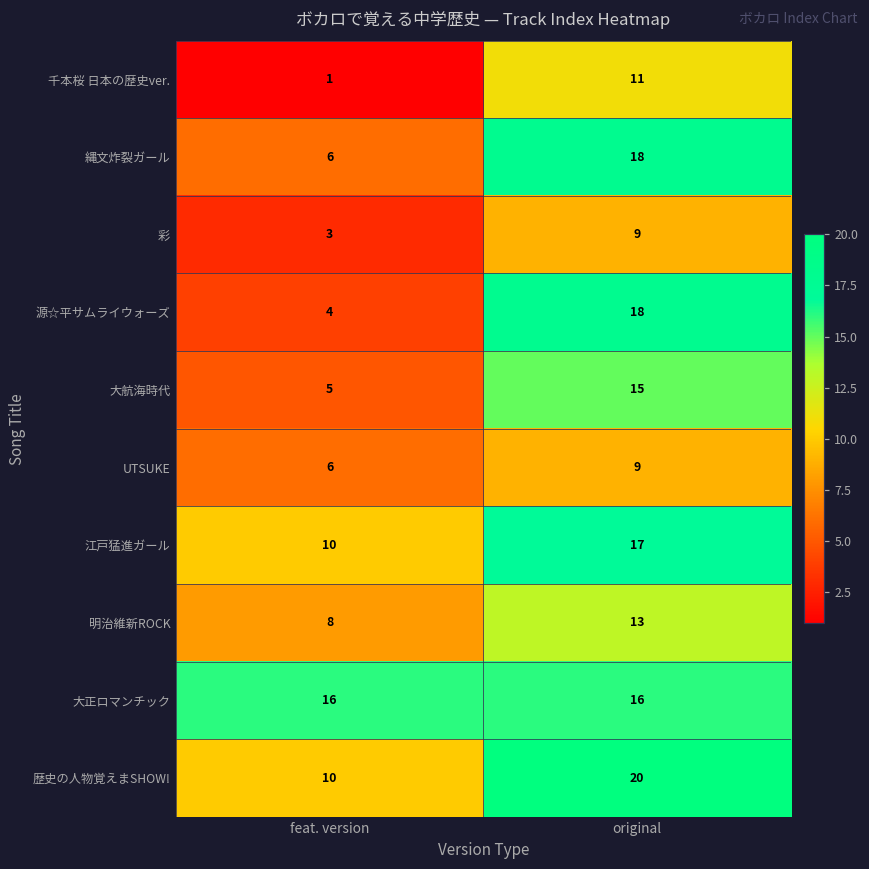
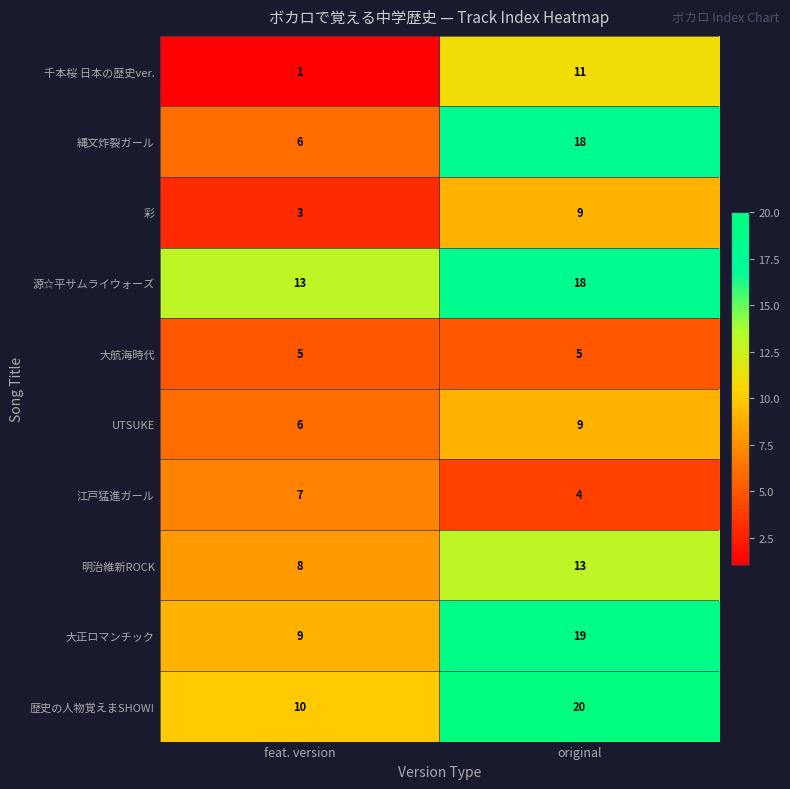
  {
    "千本桜 日本の歴史ver.": {
      "feat. version": 1,
      "original": 11
    },
    "縄文炸裂ガール": {
      "feat. version": 6,
      "original": 18
    },
    "彩": {
      "feat. version": 3,
      "original": 9
    },
    "源☆平サムライウォーズ": {
-     "feat. version": 4,
+     "feat. version": 13,
      "original": 18
    },
    "大航海時代": {
      "feat. version": 5,
-     "original": 15
+     "original": 5
    },
    "UTSUKE": {
      "feat. version": 6,
      "original": 9
    },
    "江戸猛進ガール": {
-     "feat. version": 10,
-     "original": 17
+     "feat. version": 7,
+     "original": 4
    },
    "明治維新ROCK": {
      "feat. version": 8,
      "original": 13
    },
    "大正ロマンチック": {
-     "feat. version": 16,
-     "original": 16
+     "feat. version": 9,
+     "original": 19
    },
    "歴史の人物覚えまSHOW!": {
      "feat. version": 10,
      "original": 20
    }
  }
